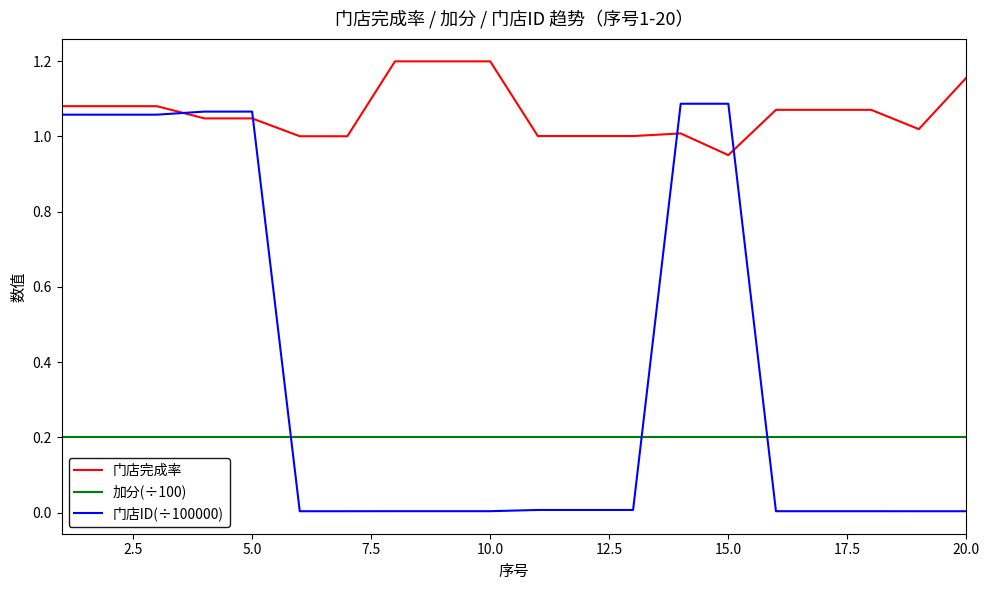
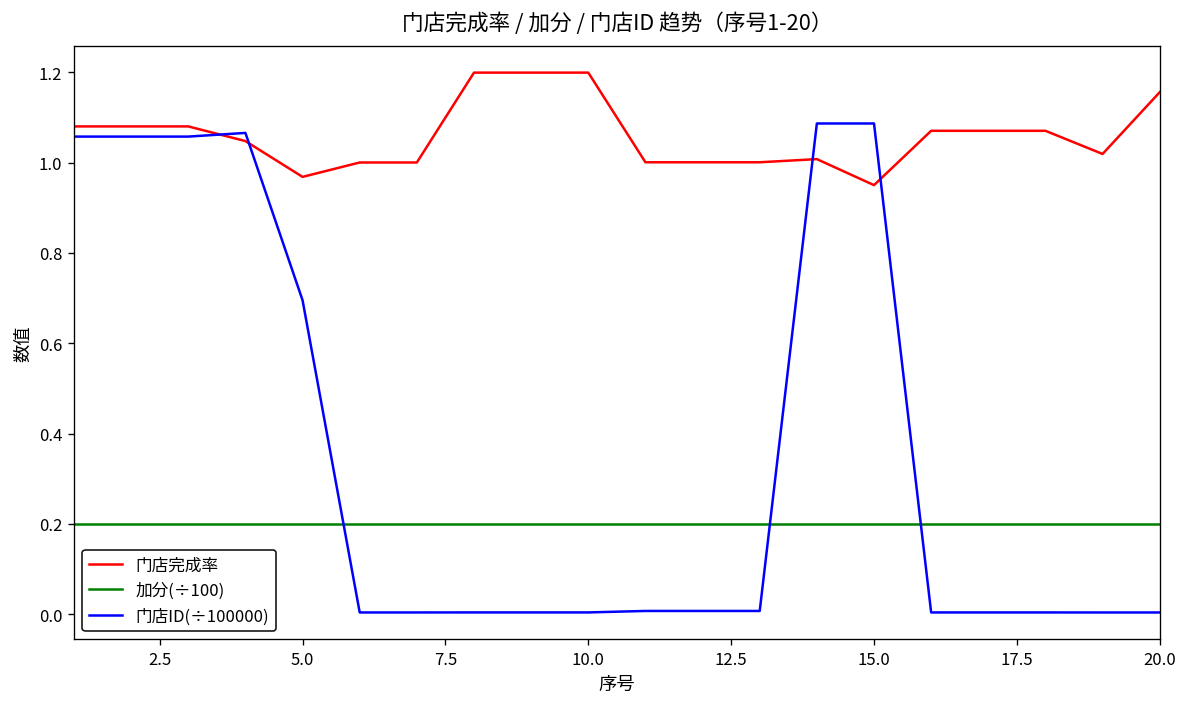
  {
    "门店完成率": {
-     "5.0": 1.05,
+     "5.0": 0.97,
      "10.0": 1.20,
      "15.0": 0.95,
      "20.0": 1.16
    },
    "加分(÷100)": {
      "5.0": 0.20,
      "10.0": 0.20,
      "15.0": 0.20,
      "20.0": 0.20
    },
    "门店ID(÷100000)": {
-     "5.0": 1.07,
+     "5.0": 0.70,
      "10.0": 0.00,
      "15.0": 1.09,
      "20.0": 0.00
    }
  }
